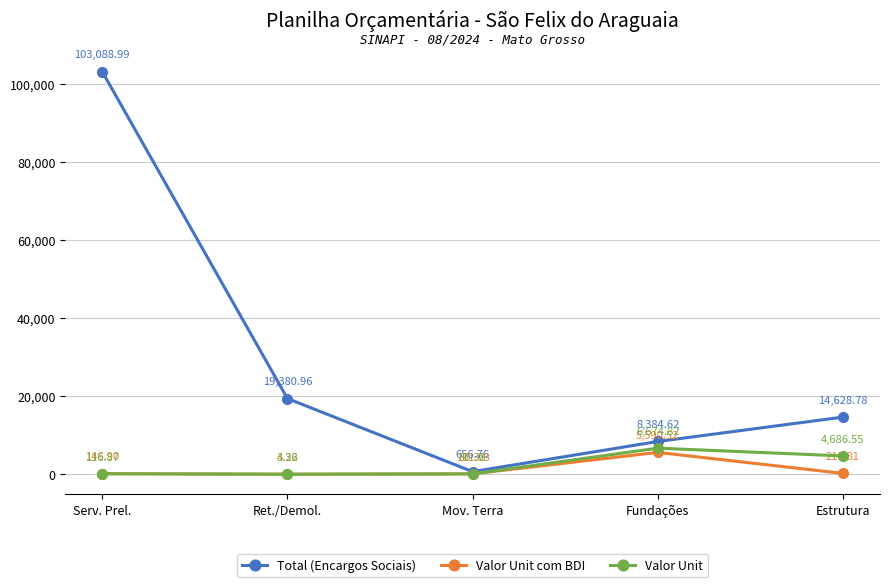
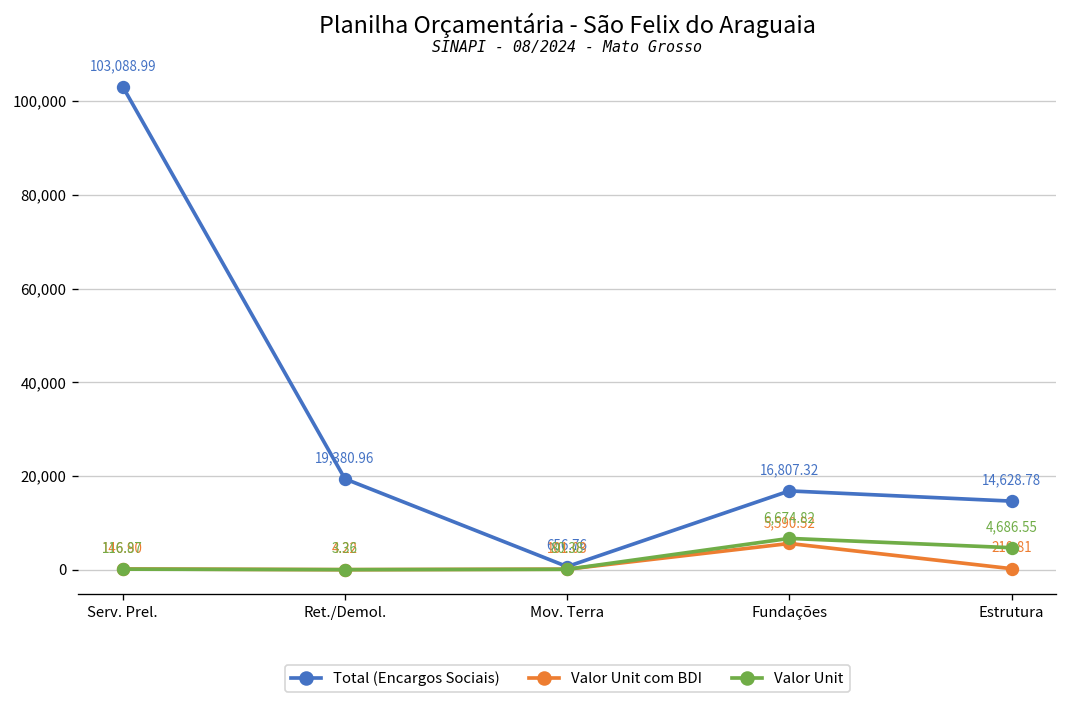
  {
    "Total (Encargos Sociais)": {
      "Serv. Prel.": "103,088.99",
      "Ret./Demol.": "19,380.96",
-     "Fundações": "8,384.62",
+     "Fundações": "16,807.32",
      "Estrutura": "14,628.78"
    },
    "Valor Unit": {
      "Estrutura": "4,686.55"
    }
  }
